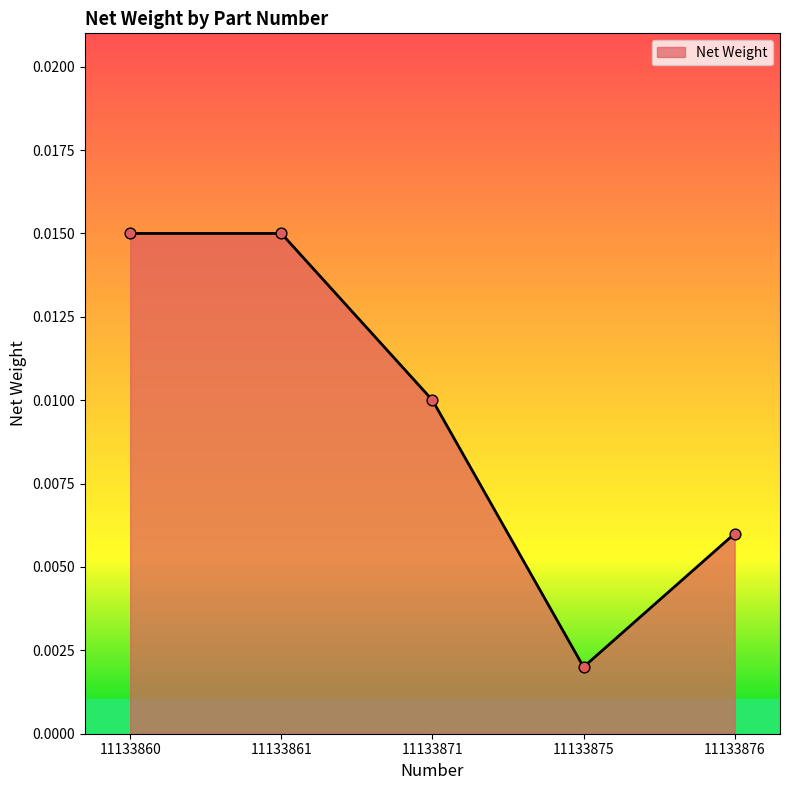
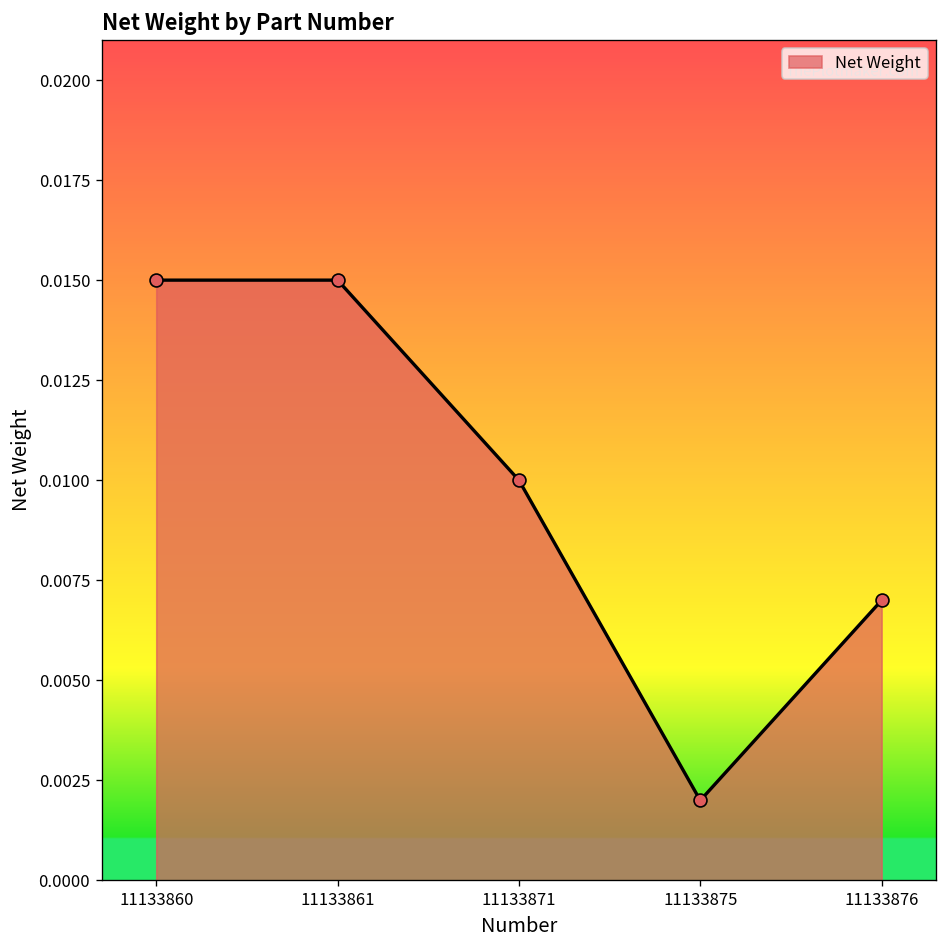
  {
    "11133860": 0.015,
    "11133861": 0.015,
    "11133871": 0.010,
    "11133875": 0.002,
-   "11133876": 0.006
+   "11133876": 0.007
  }
